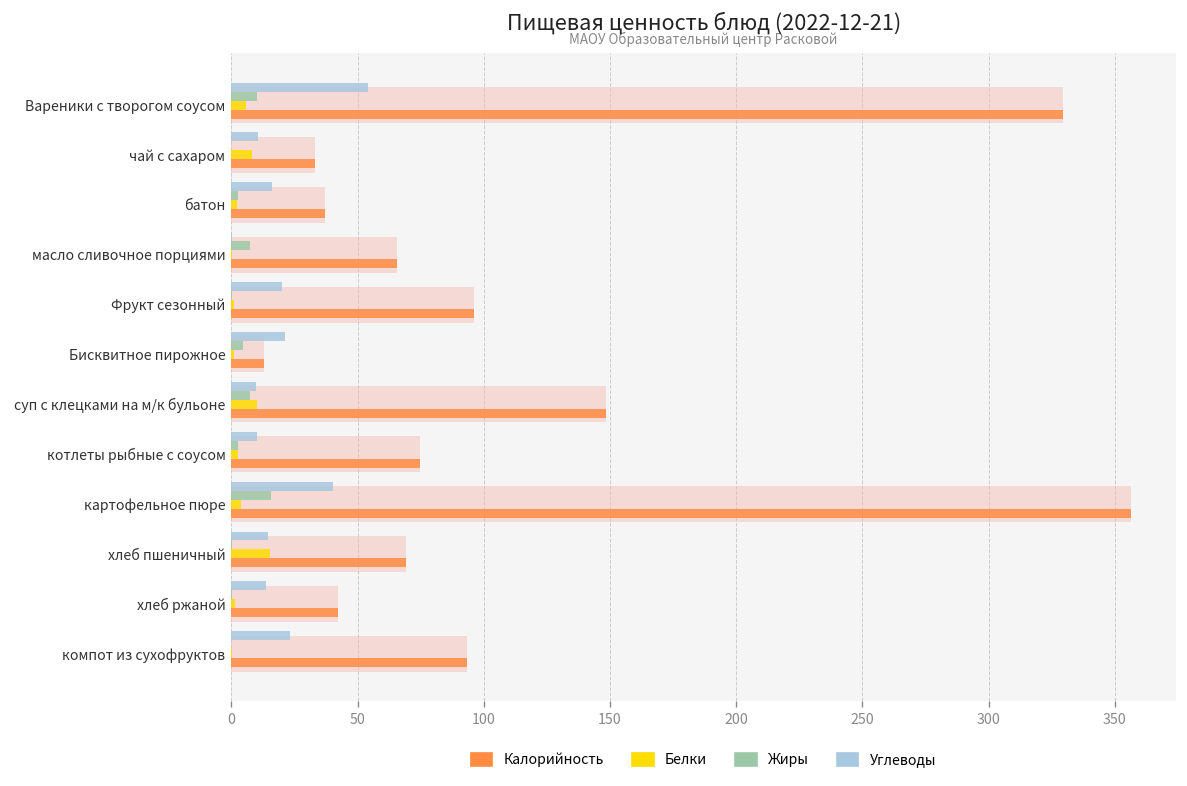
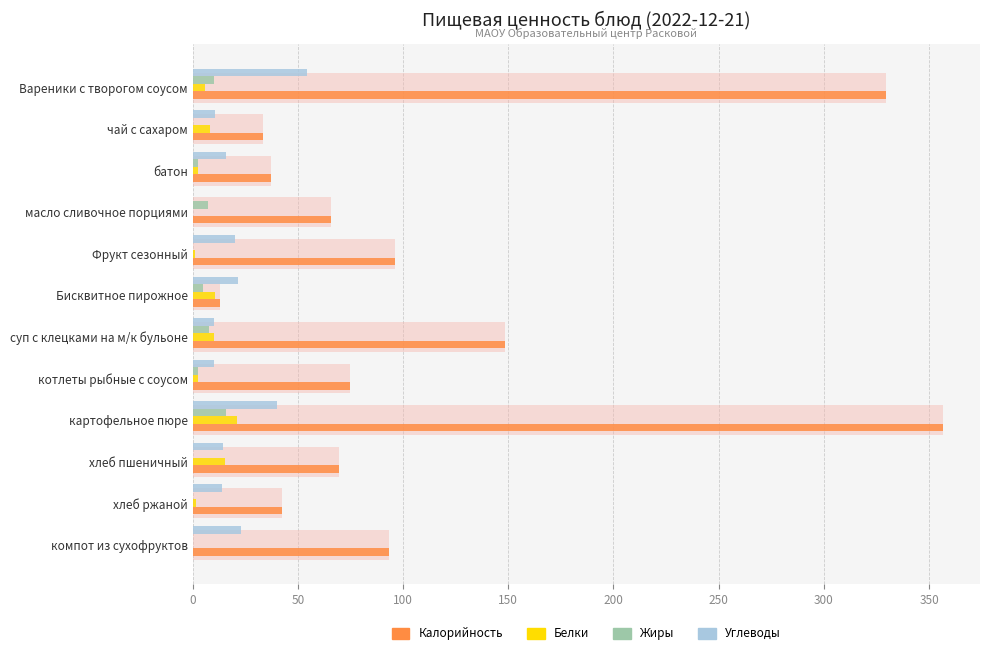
  {
    "Калорийность": {
      "Вареники с творогом соусом": 330,
      "чай с сахаром": 33,
      "батон": 37,
      "масло сливочное порциями": 66,
      "Фрукт сезонный": 96,
      "Бисквитное пирожное": 13,
      "суп с клецками на м/к бульоне": 148,
      "котлеты рыбные с соусом": 75,
      "картофельное пюре": 356,
      "хлеб пшеничный": 69,
      "хлеб ржаной": 42,
      "компот из сухофруктов": 94
    },
    "Белки": {
-     "Бисквитное пирожное": 1,
-     "картофельное пюре": 4
+     "Бисквитное пирожное": 11,
+     "картофельное пюре": 21
    }
  }
